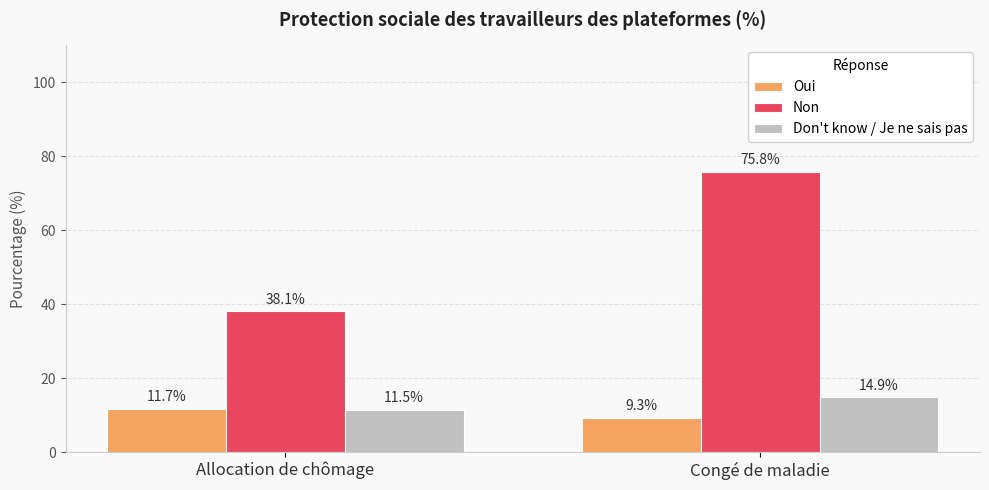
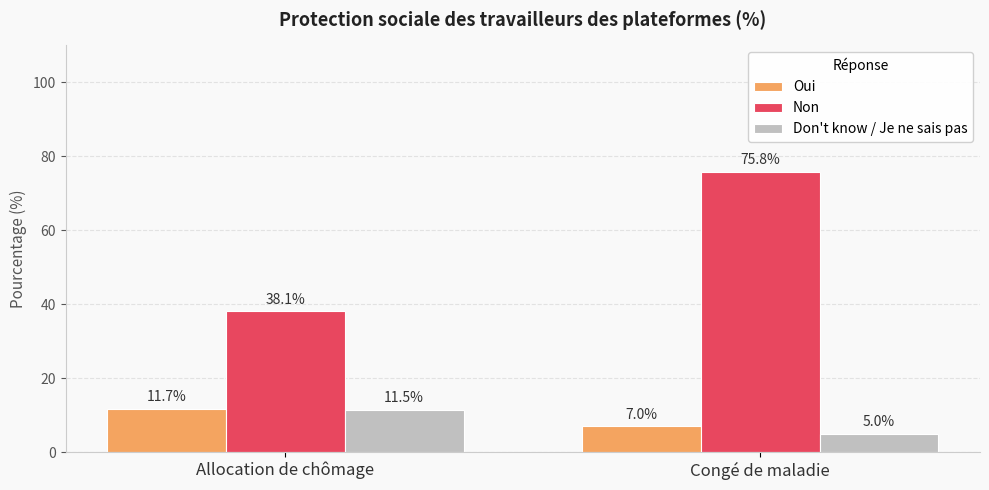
  {
    "Oui": {
      "Allocation de chômage": "11.7%",
-     "Congé de maladie": "9.3%"
+     "Congé de maladie": "7.0%"
    },
    "Non": {
      "Allocation de chômage": "38.1%",
      "Congé de maladie": "75.8%"
    },
    "Don't know / Je ne sais pas": {
      "Allocation de chômage": "11.5%",
-     "Congé de maladie": "14.9%"
+     "Congé de maladie": "5.0%"
    }
  }
